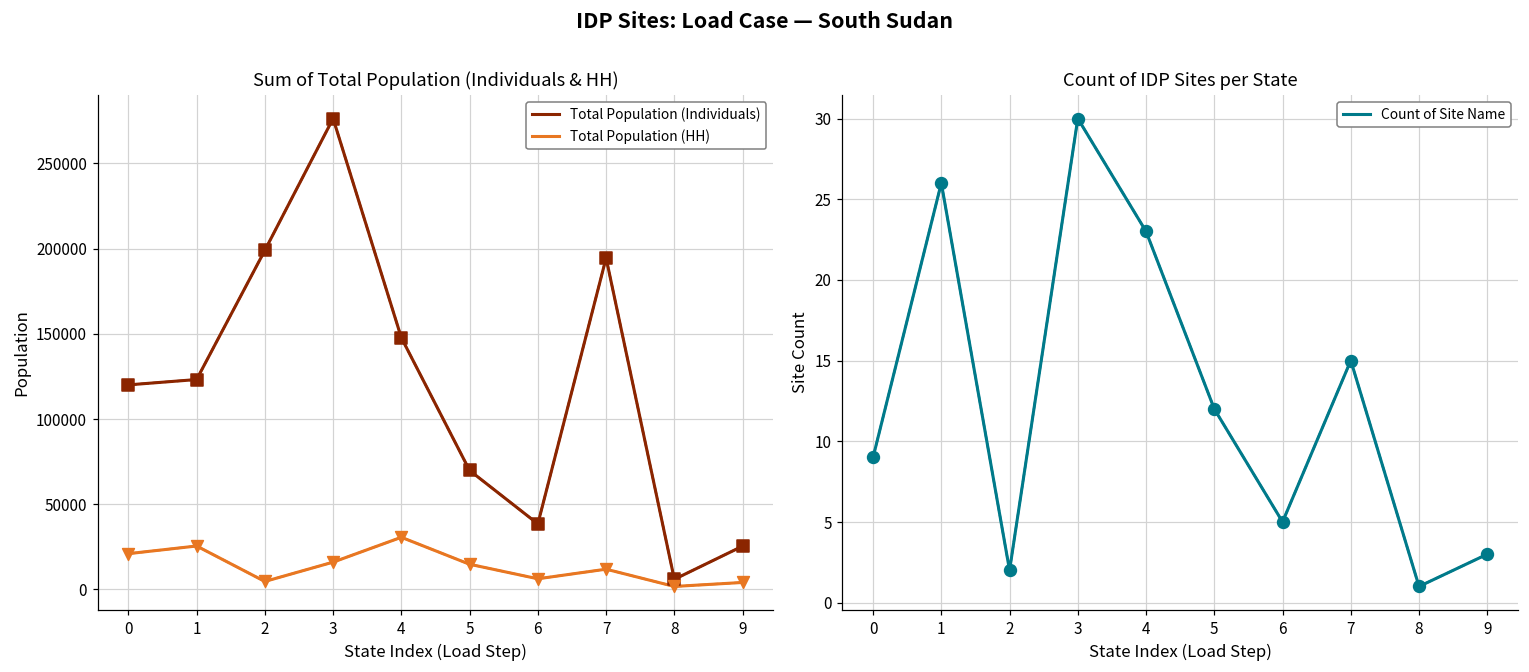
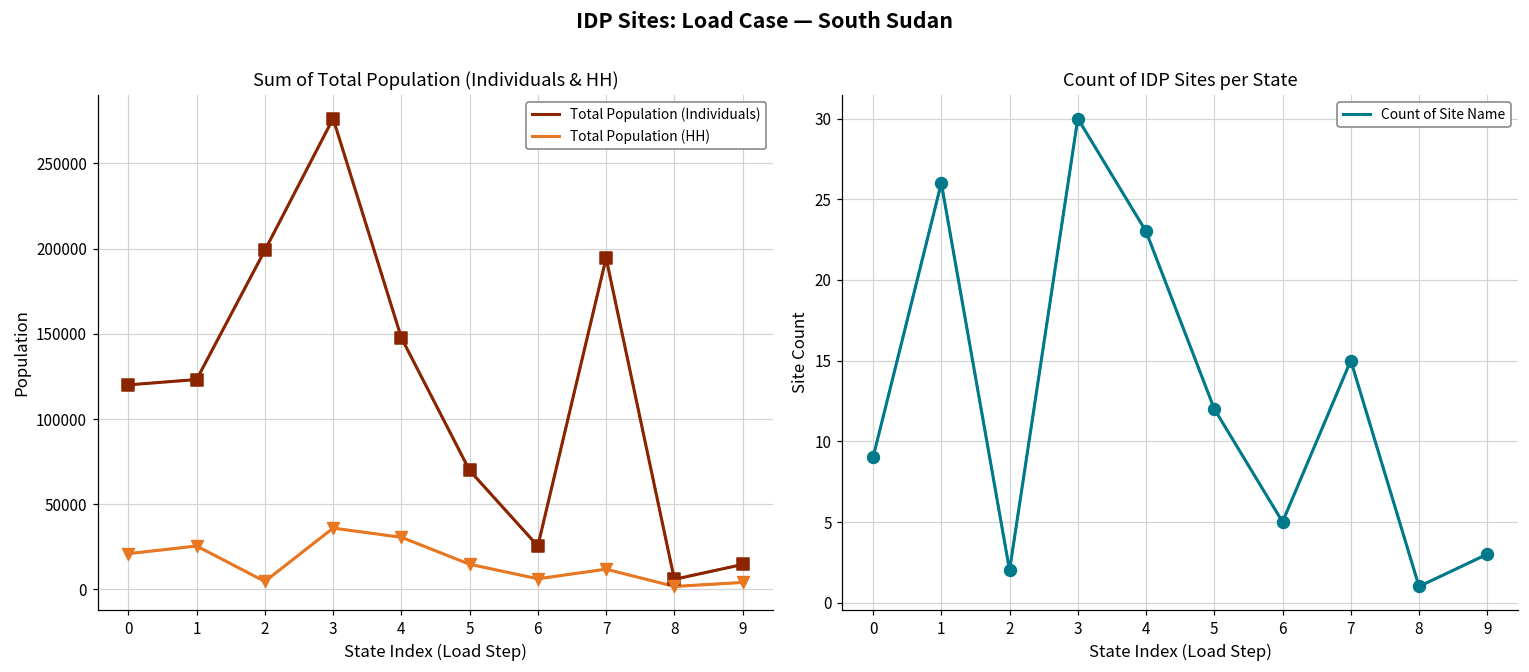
  {
    "Sum of Total Population (Individuals & HH)": {
      "Total Population (Individuals)": {
        "0": 120000,
        "1": 123000,
        "2": 199000,
        "3": 276000,
        "4": 148000,
        "5": 70000,
-       "6": 38000,
+       "6": 25000,
        "7": 194000,
        "8": 6000,
-       "9": 25000
+       "9": 15000
      },
      "Total Population (HH)": {
        "0": 21000,
        "1": 25000,
        "2": 5000,
-       "3": 16000,
+       "3": 36000,
        "4": 31000,
        "5": 15000,
        "6": 6000,
        "7": 12000,
        "8": 2000,
        "9": 4000
      }
    },
    "Count of IDP Sites per State": {
      "0": 9.0,
      "1": 26.0,
      "2": 2.0,
      "3": 30.0,
      "4": 23.0,
      "5": 12.0,
      "6": 5.0,
      "7": 15.0,
      "8": 1.0,
      "9": 3.0
    }
  }
